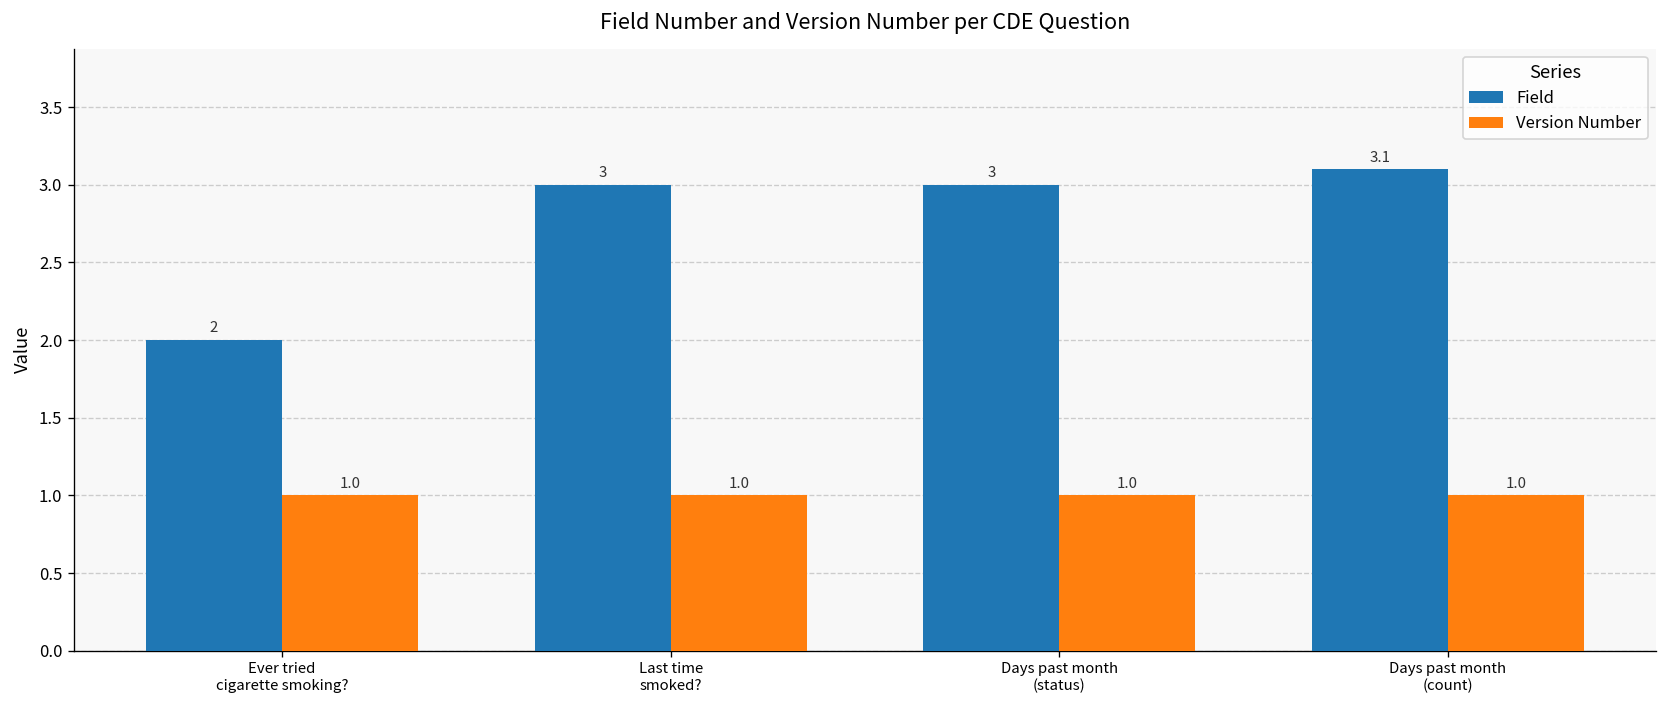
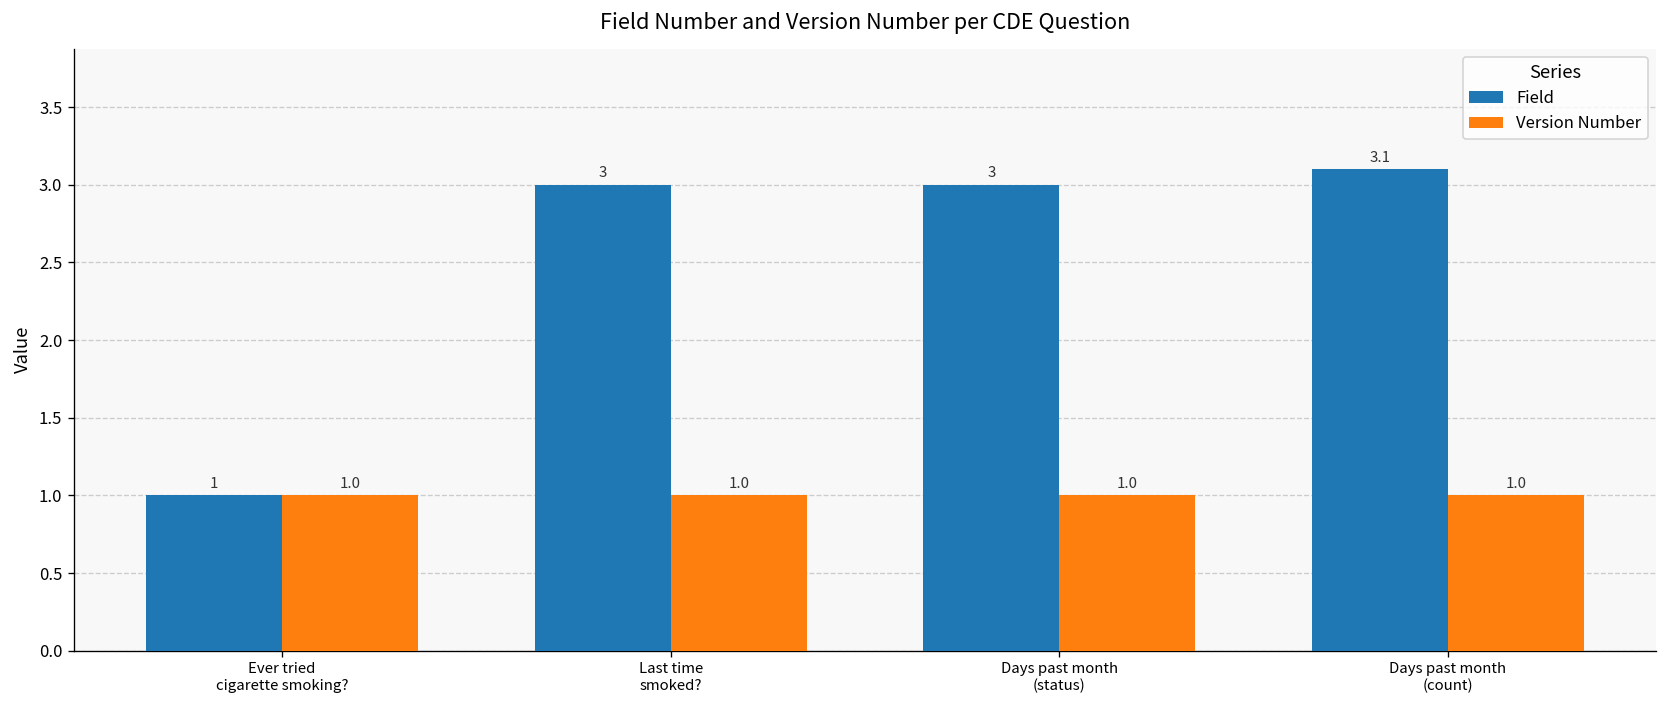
  {
    "Field": {
-     "Ever tried cigarette smoking?": 2,
+     "Ever tried cigarette smoking?": 1,
      "Last time smoked?": 3,
      "Days past month (status)": 3,
      "Days past month (count)": 3.1
    },
    "Version Number": {
      "Ever tried cigarette smoking?": 1.0,
      "Last time smoked?": 1.0,
      "Days past month (status)": 1.0,
      "Days past month (count)": 1.0
    }
  }
